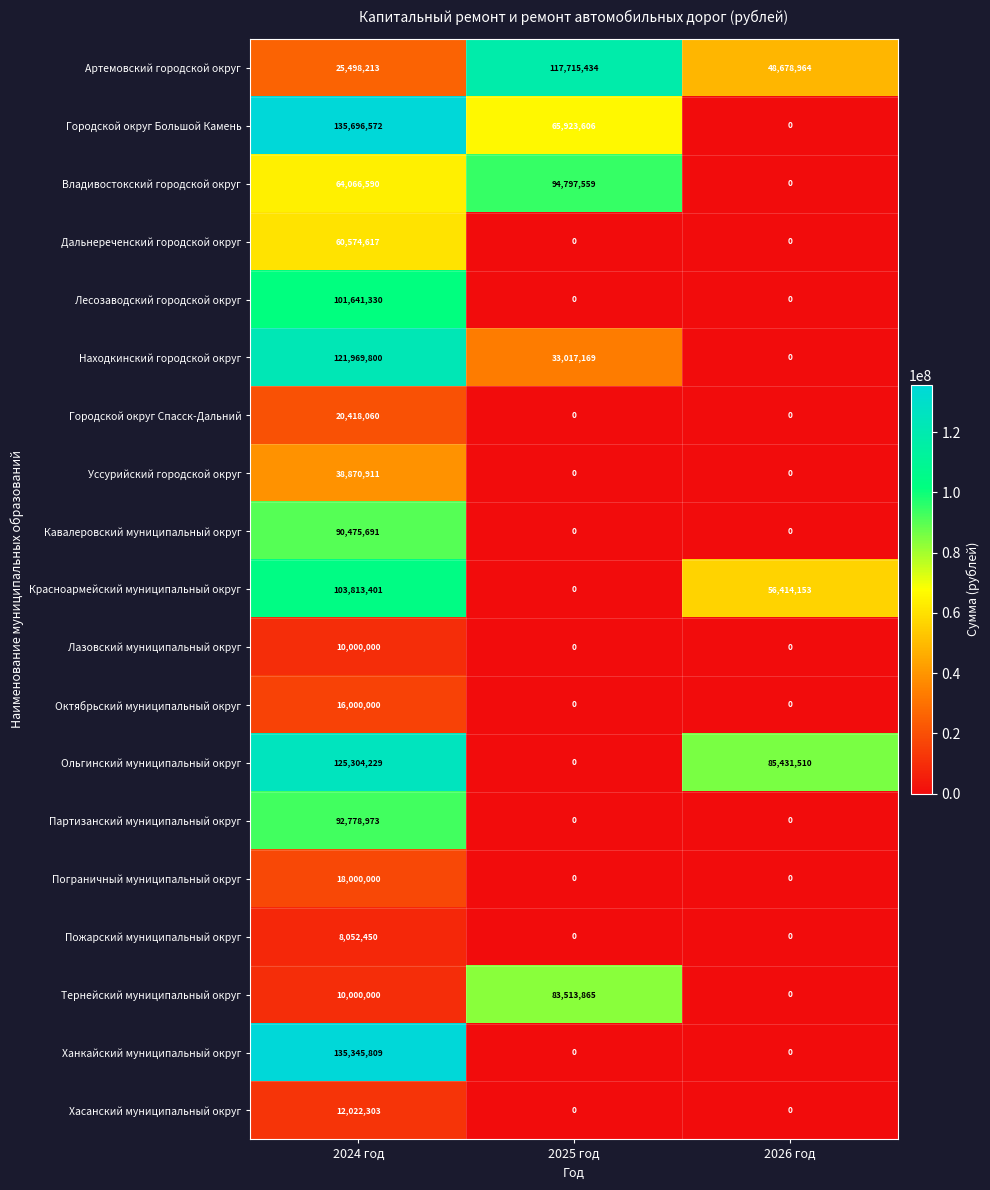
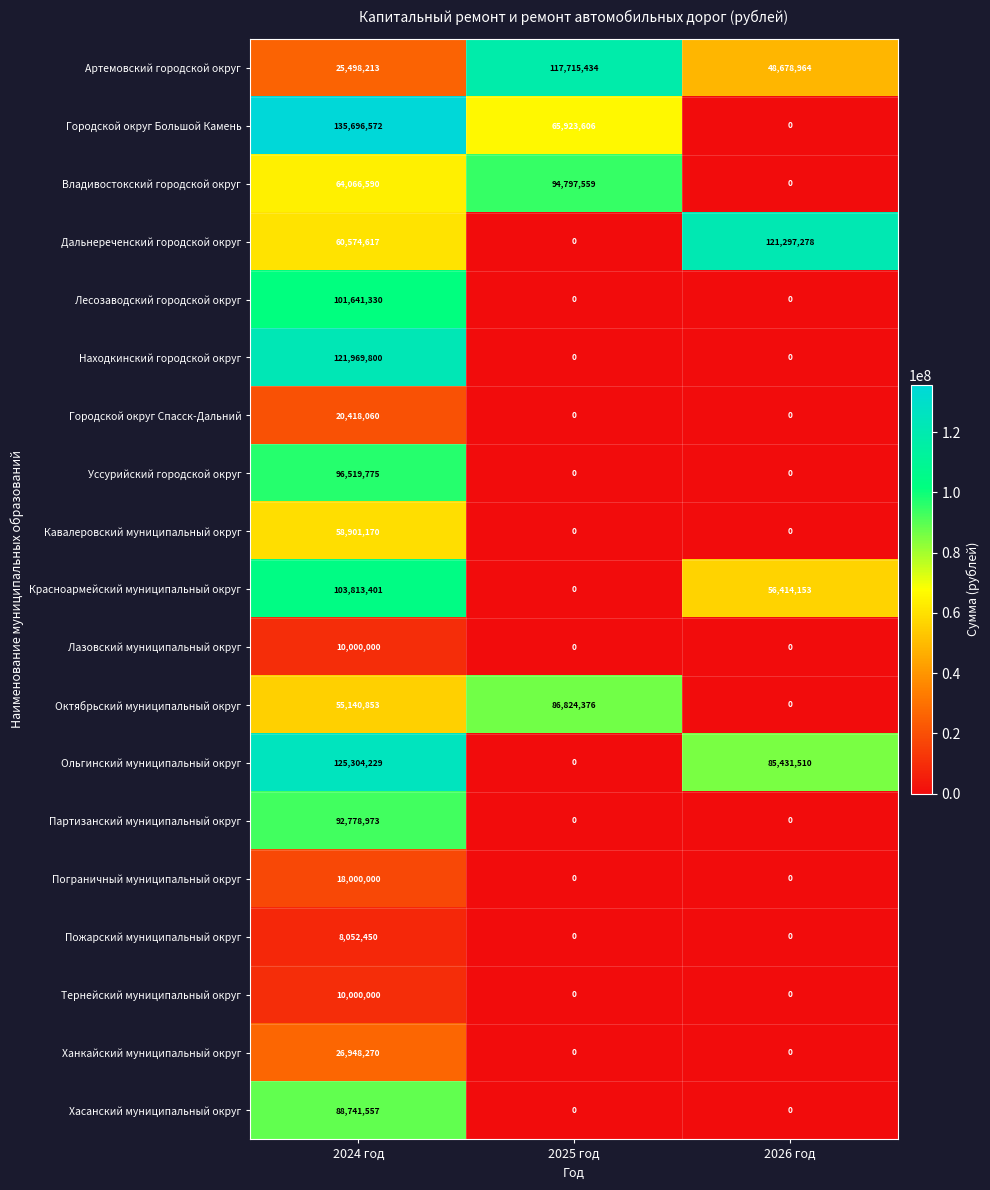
  {
    "Артемовский городской округ": {
      "2024 год": "25,498,213",
      "2025 год": "117,715,434",
      "2026 год": "48,678,964"
    },
    "Городской округ Большой Камень": {
      "2024 год": "135,696,572",
      "2025 год": "65,923,606",
      "2026 год": "0"
    },
    "Владивостокский городской округ": {
      "2024 год": "64,066,590",
      "2025 год": "94,797,559",
      "2026 год": "0"
    },
    "Дальнереченский городской округ": {
      "2024 год": "60,574,617",
      "2025 год": "0",
-     "2026 год": "0"
+     "2026 год": "121,297,278"
    },
    "Лесозаводский городской округ": {
      "2024 год": "101,641,330",
      "2025 год": "0",
      "2026 год": "0"
    },
    "Находкинский городской округ": {
      "2024 год": "121,969,800",
-     "2025 год": "33,017,169",
+     "2025 год": "0",
      "2026 год": "0"
    },
    "Городской округ Спасск-Дальний": {
      "2024 год": "20,418,060",
      "2025 год": "0",
      "2026 год": "0"
    },
    "Уссурийский городской округ": {
-     "2024 год": "38,870,911",
+     "2024 год": "96,519,775",
      "2025 год": "0",
      "2026 год": "0"
    },
    "Кавалеровский муниципальный округ": {
-     "2024 год": "90,475,691",
+     "2024 год": "58,901,170",
      "2025 год": "0",
      "2026 год": "0"
    },
    "Красноармейский муниципальный округ": {
      "2024 год": "103,813,401",
      "2025 год": "0",
      "2026 год": "56,414,153"
    },
    "Лазовский муниципальный округ": {
      "2024 год": "10,000,000",
      "2025 год": "0",
      "2026 год": "0"
    },
    "Октябрьский муниципальный округ": {
-     "2024 год": "16,000,000",
-     "2025 год": "0",
+     "2024 год": "55,140,853",
+     "2025 год": "86,824,376",
      "2026 год": "0"
    },
    "Ольгинский муниципальный округ": {
      "2024 год": "125,304,229",
      "2025 год": "0",
      "2026 год": "85,431,510"
    },
    "Партизанский муниципальный округ": {
      "2024 год": "92,778,973",
      "2025 год": "0",
      "2026 год": "0"
    },
    "Пограничный муниципальный округ": {
      "2024 год": "18,000,000",
      "2025 год": "0",
      "2026 год": "0"
    },
    "Пожарский муниципальный округ": {
      "2024 год": "8,052,450",
      "2025 год": "0",
      "2026 год": "0"
    },
    "Тернейский муниципальный округ": {
      "2024 год": "10,000,000",
-     "2025 год": "83,513,865",
+     "2025 год": "0",
      "2026 год": "0"
    },
    "Ханкайский муниципальный округ": {
-     "2024 год": "135,345,809",
+     "2024 год": "26,948,270",
      "2025 год": "0",
      "2026 год": "0"
    },
    "Хасанский муниципальный округ": {
-     "2024 год": "12,022,303",
+     "2024 год": "88,741,557",
      "2025 год": "0",
      "2026 год": "0"
    }
  }
